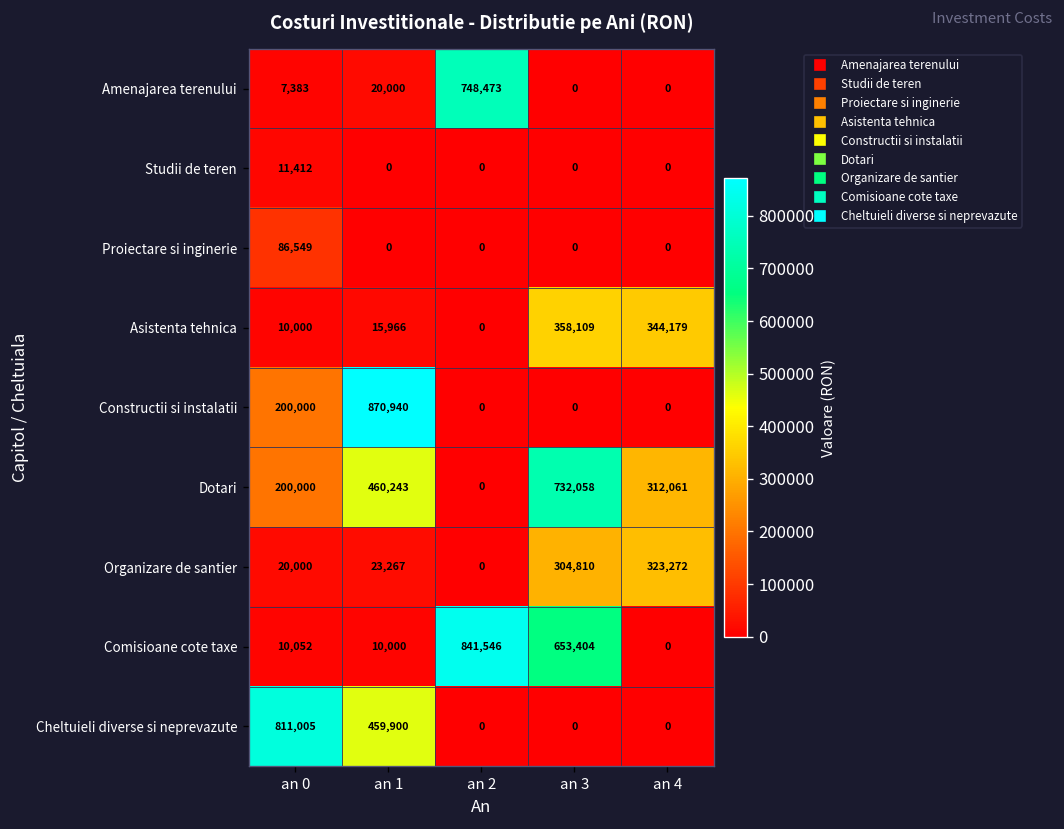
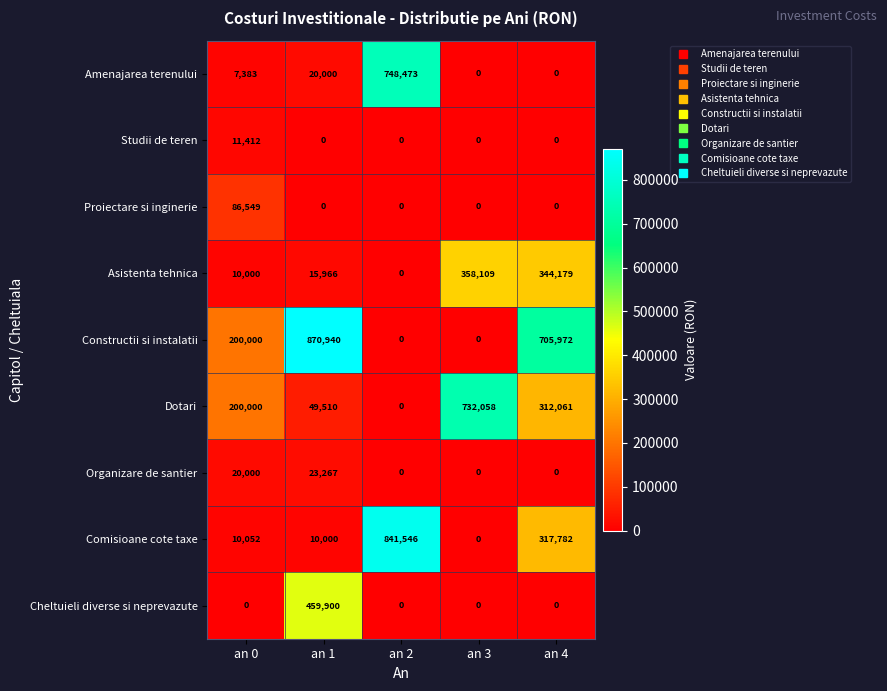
  {
    "Amenajarea terenului": {
      "an 0": "7,383",
      "an 1": "20,000",
      "an 2": "748,473",
      "an 3": "0",
      "an 4": "0"
    },
    "Studii de teren": {
      "an 0": "11,412",
      "an 1": "0",
      "an 2": "0",
      "an 3": "0",
      "an 4": "0"
    },
    "Proiectare si inginerie": {
      "an 0": "86,549",
      "an 1": "0",
      "an 2": "0",
      "an 3": "0",
      "an 4": "0"
    },
    "Asistenta tehnica": {
      "an 0": "10,000",
      "an 1": "15,966",
      "an 2": "0",
      "an 3": "358,109",
      "an 4": "344,179"
    },
    "Constructii si instalatii": {
      "an 0": "200,000",
      "an 1": "870,940",
      "an 2": "0",
      "an 3": "0",
-     "an 4": "0"
+     "an 4": "705,972"
    },
    "Dotari": {
      "an 0": "200,000",
-     "an 1": "460,243",
+     "an 1": "49,510",
      "an 2": "0",
      "an 3": "732,058",
      "an 4": "312,061"
    },
    "Organizare de santier": {
      "an 0": "20,000",
      "an 1": "23,267",
      "an 2": "0",
-     "an 3": "304,810",
-     "an 4": "323,272"
+     "an 3": "0",
+     "an 4": "0"
    },
    "Comisioane cote taxe": {
      "an 0": "10,052",
      "an 1": "10,000",
      "an 2": "841,546",
-     "an 3": "653,404",
-     "an 4": "0"
+     "an 3": "0",
+     "an 4": "317,782"
    },
    "Cheltuieli diverse si neprevazute": {
-     "an 0": "811,005",
+     "an 0": "0",
      "an 1": "459,900",
      "an 2": "0",
      "an 3": "0",
      "an 4": "0"
    }
  }
